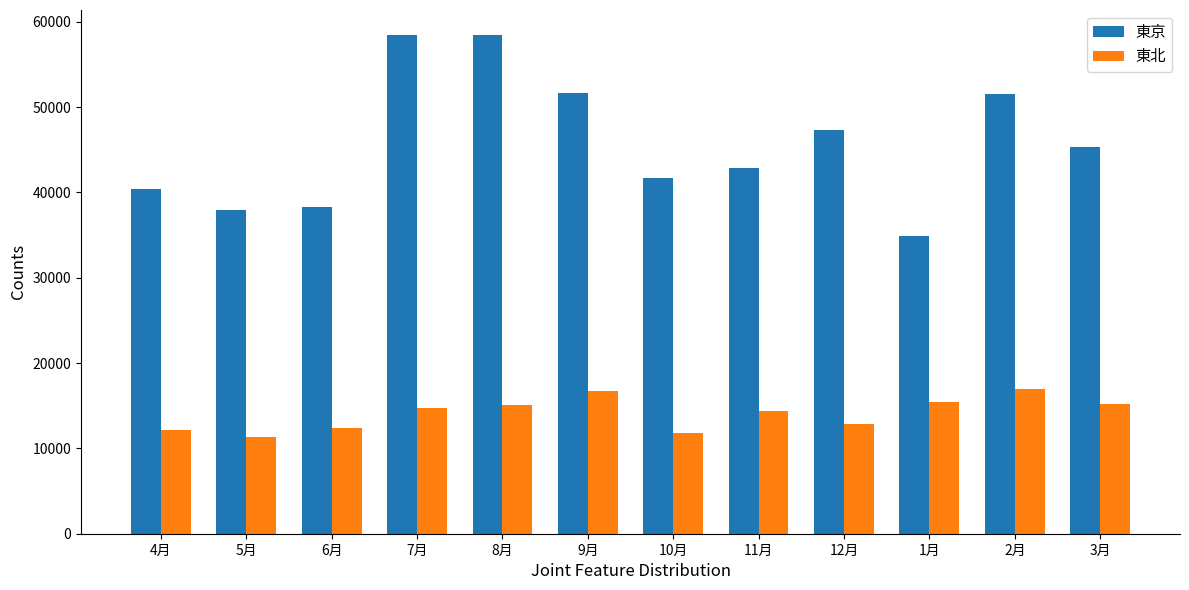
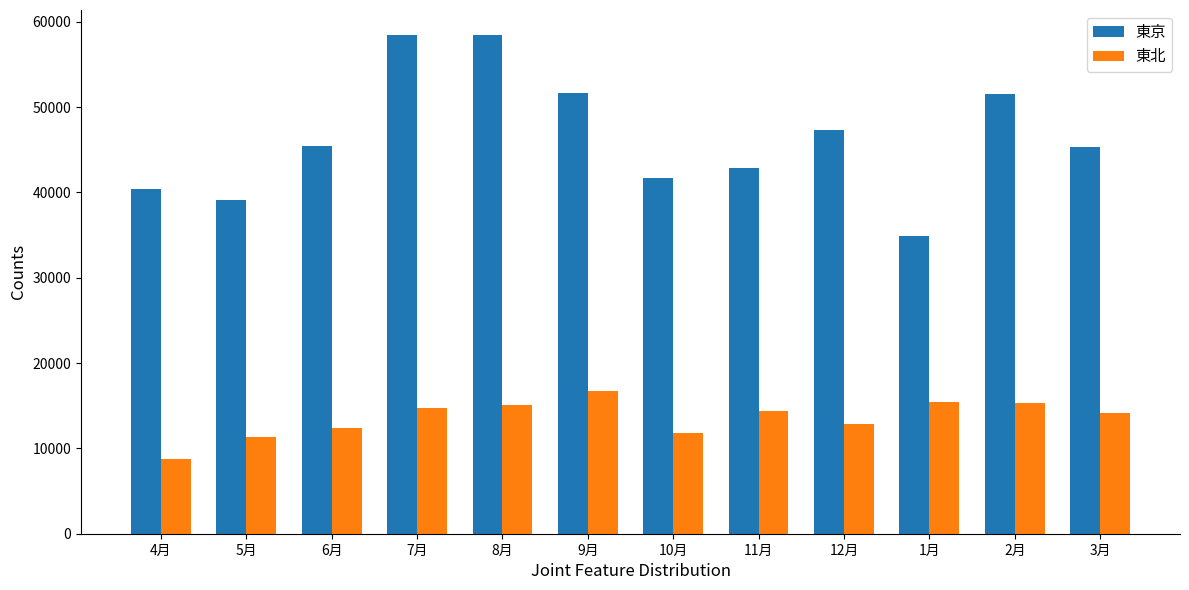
  {
    "東京": {
      "4月": 40000,
-     "5月": 38000,
-     "6月": 38000,
+     "5月": 39000,
+     "6月": 45000,
      "7月": 58000,
      "8月": 58000,
      "9月": 52000,
      "10月": 42000,
      "11月": 43000,
      "12月": 47000,
      "1月": 35000,
      "2月": 52000,
      "3月": 45000
    },
    "東北": {
-     "4月": 12000,
+     "4月": 9000,
      "5月": 11000,
      "6月": 12000,
      "7月": 15000,
      "8月": 15000,
      "9月": 17000,
      "10月": 12000,
      "11月": 14000,
      "12月": 13000,
      "1月": 15000,
-     "2月": 17000,
-     "3月": 15000
+     "2月": 15000,
+     "3月": 14000
    }
  }
